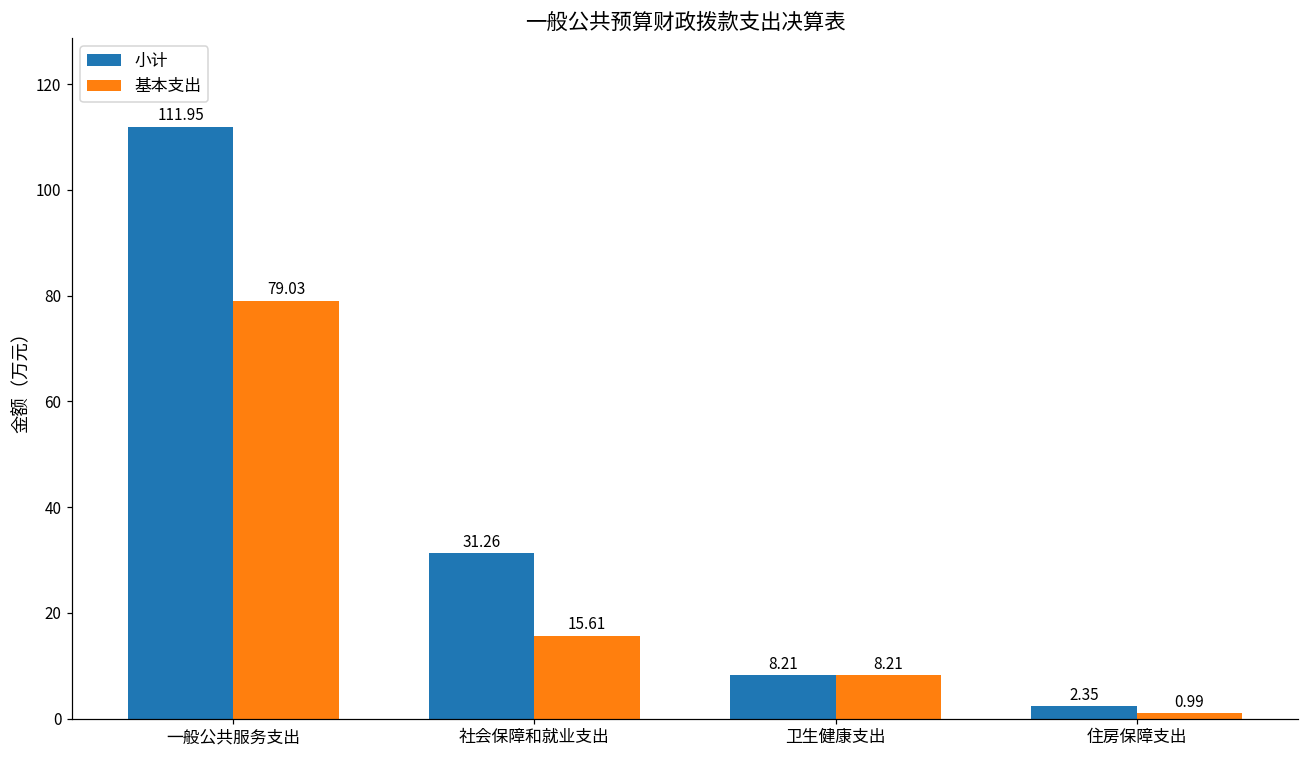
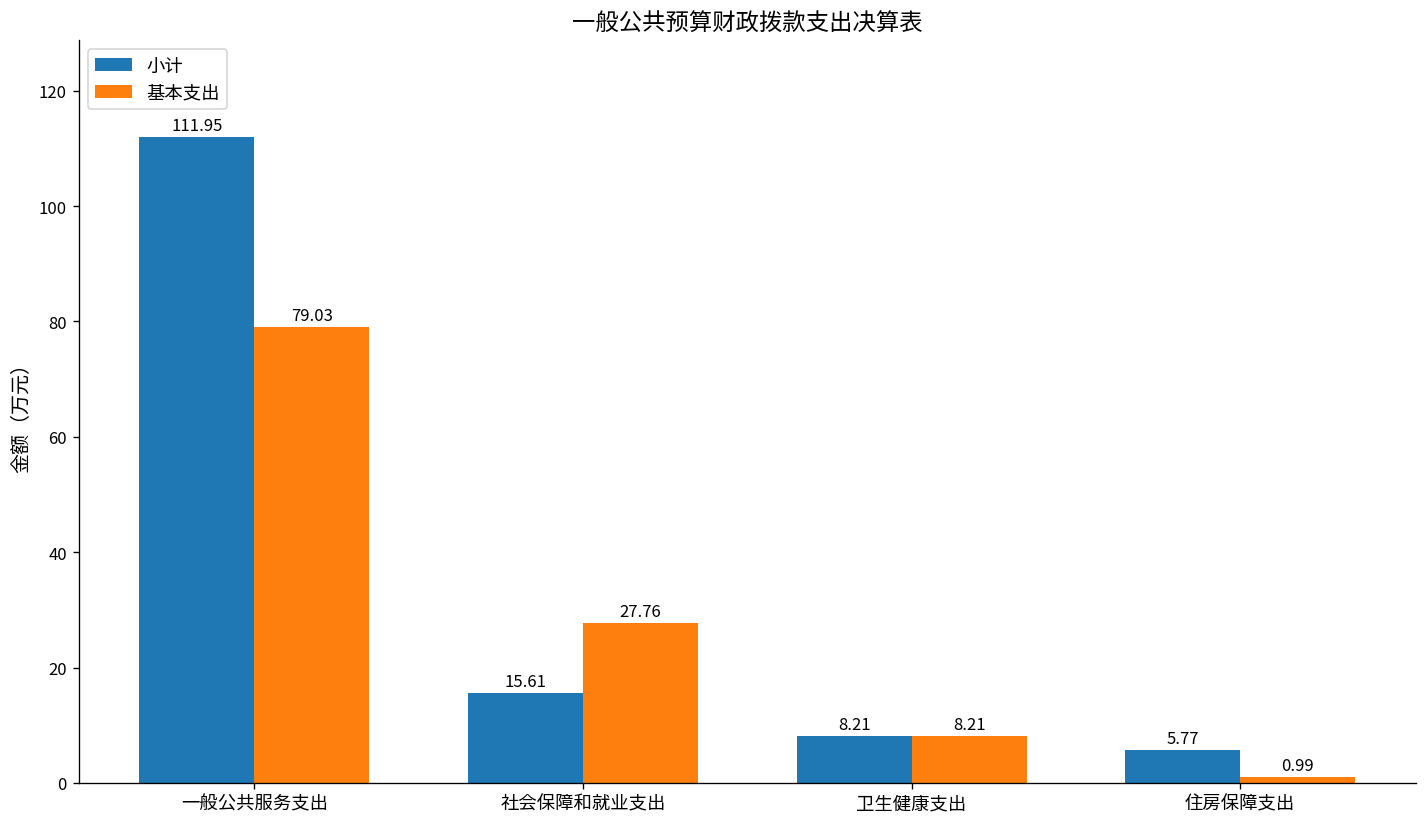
  {
    "小计": {
      "一般公共服务支出": 111.95,
-     "社会保障和就业支出": 31.26,
+     "社会保障和就业支出": 15.61,
      "卫生健康支出": 8.21,
-     "住房保障支出": 2.35
+     "住房保障支出": 5.77
    },
    "基本支出": {
      "一般公共服务支出": 79.03,
-     "社会保障和就业支出": 15.61,
+     "社会保障和就业支出": 27.76,
      "卫生健康支出": 8.21,
      "住房保障支出": 0.99
    }
  }
